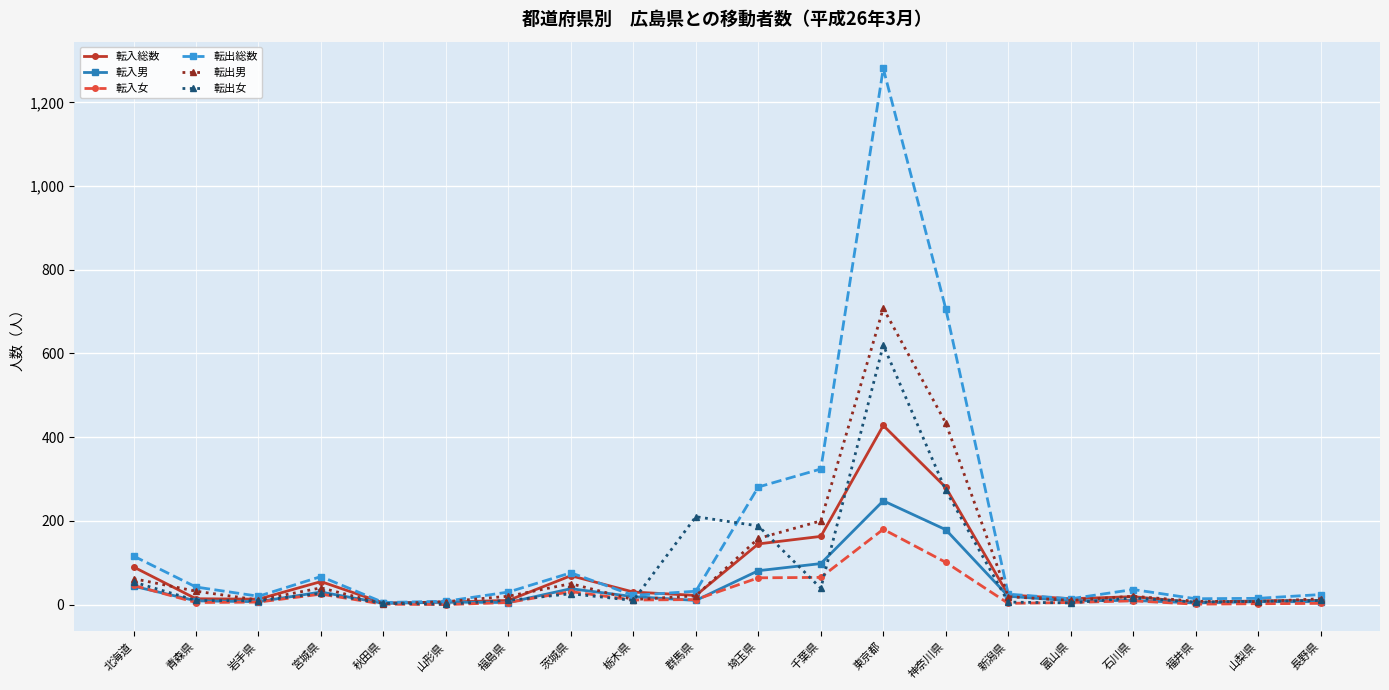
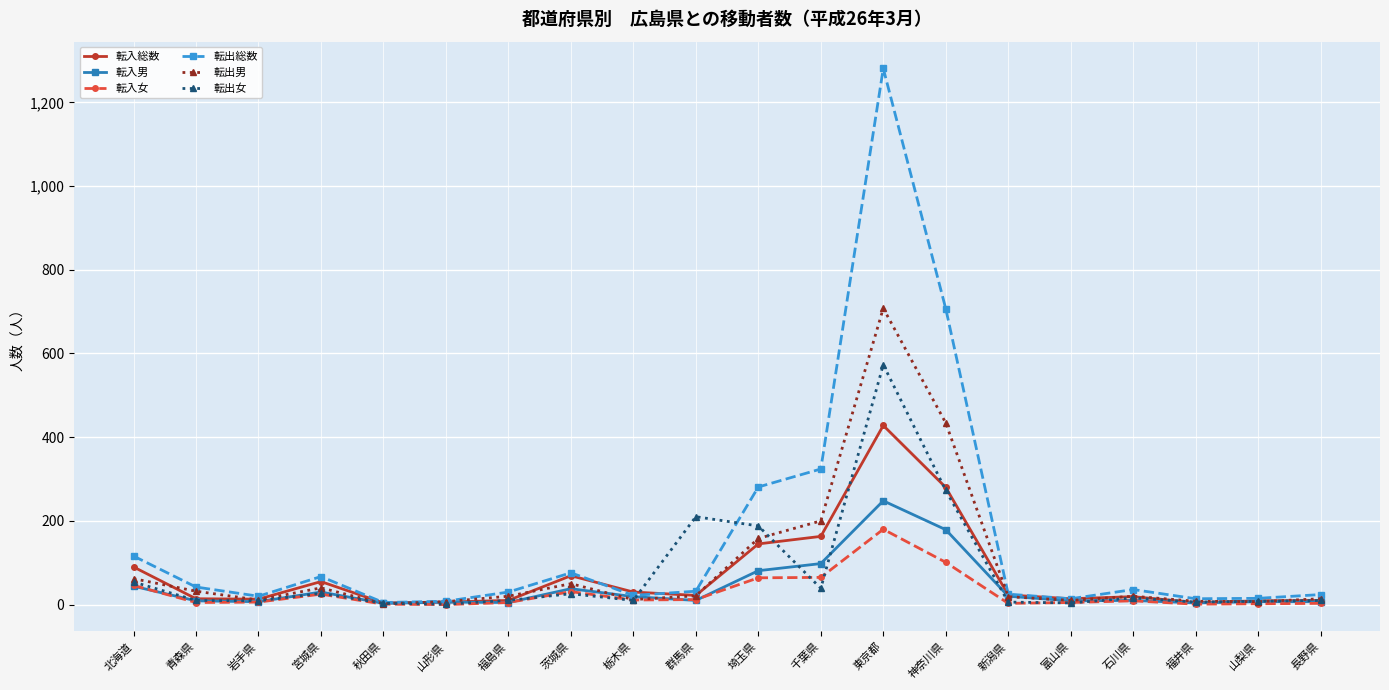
  {
    "転出女": {
      "北海道": 50,
      "群馬県": 210,
      "埼玉県": 190,
      "千葉県": 40,
-     "東京都": 620,
+     "東京都": 570,
      "神奈川県": 270
    }
  }
